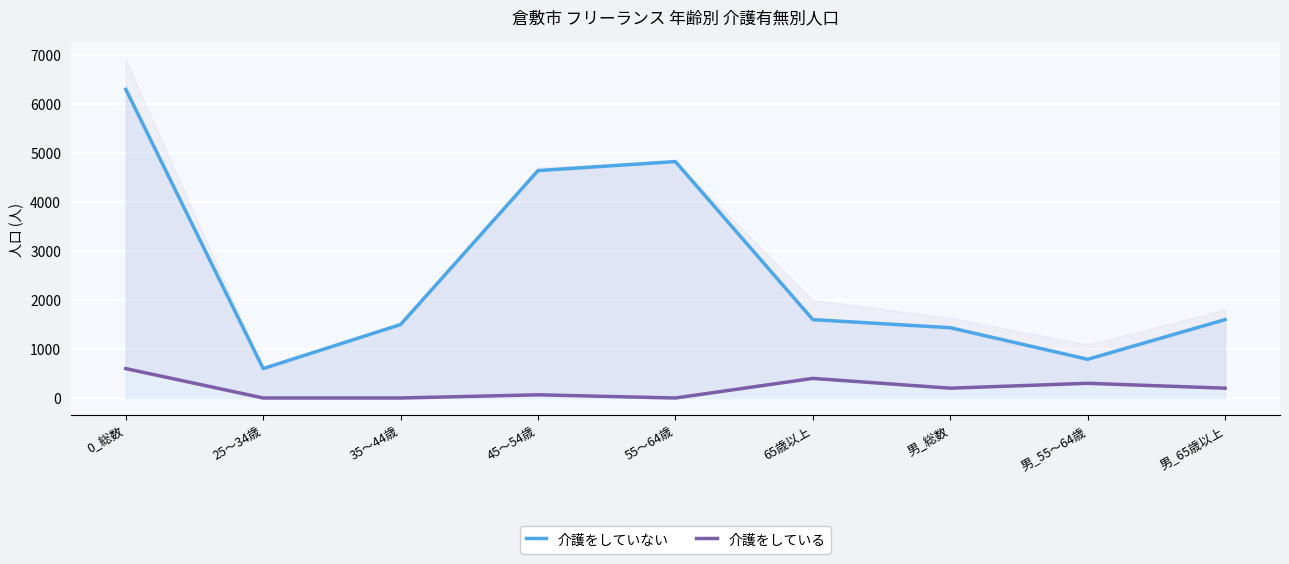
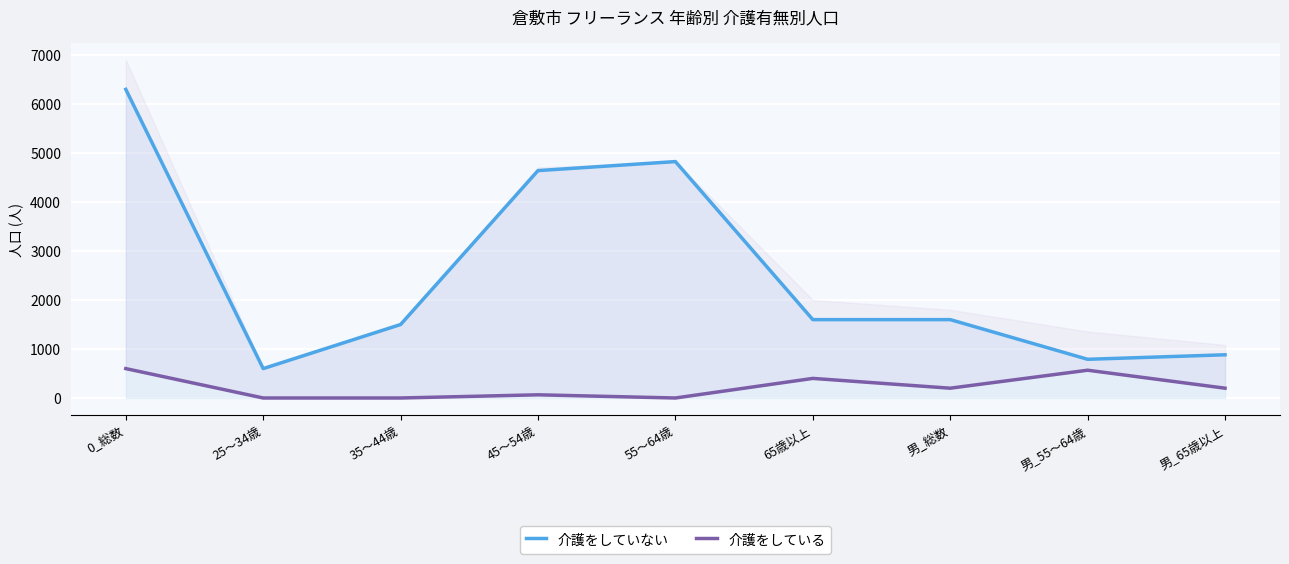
  {
    "介護をしていない": {
      "0_総数": 6300,
      "45～54歳": 4600,
      "65歳以上": 1600,
-     "男_総数": 1400,
+     "男_総数": 1600,
      "男_55～64歳": 800,
-     "男_65歳以上": 1600
+     "男_65歳以上": 900
    },
    "介護をしている": {
      "0_総数": 600,
      "25～34歳": 0,
      "35～44歳": 0,
      "45～54歳": 100,
      "55～64歳": 0,
      "65歳以上": 400,
      "男_総数": 200,
-     "男_55～64歳": 300,
+     "男_55～64歳": 600,
      "男_65歳以上": 200
    }
  }
